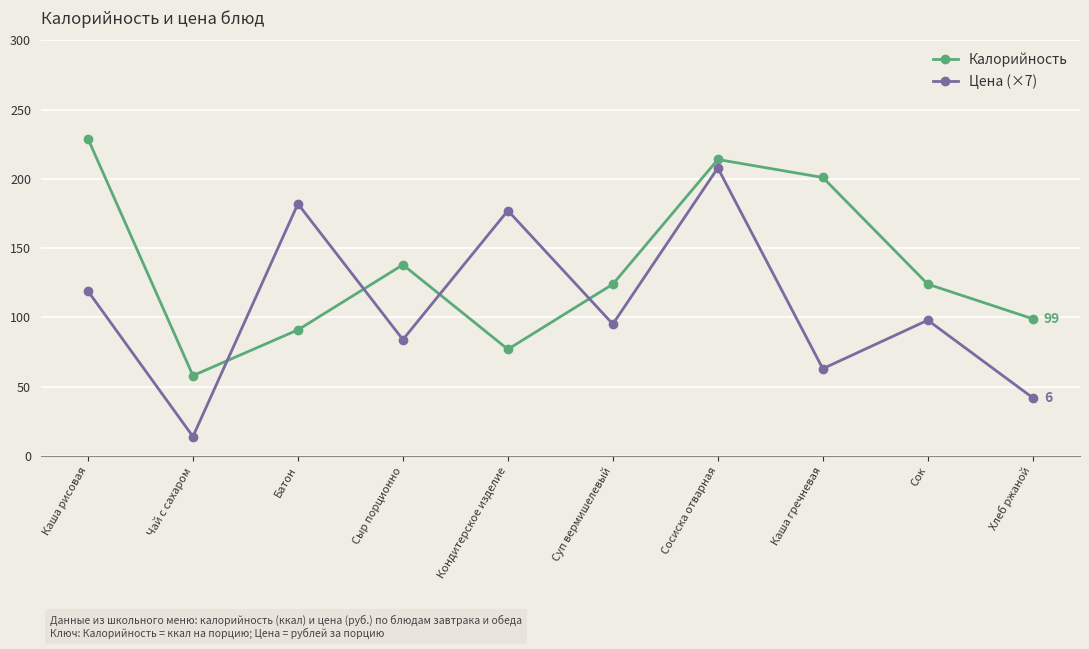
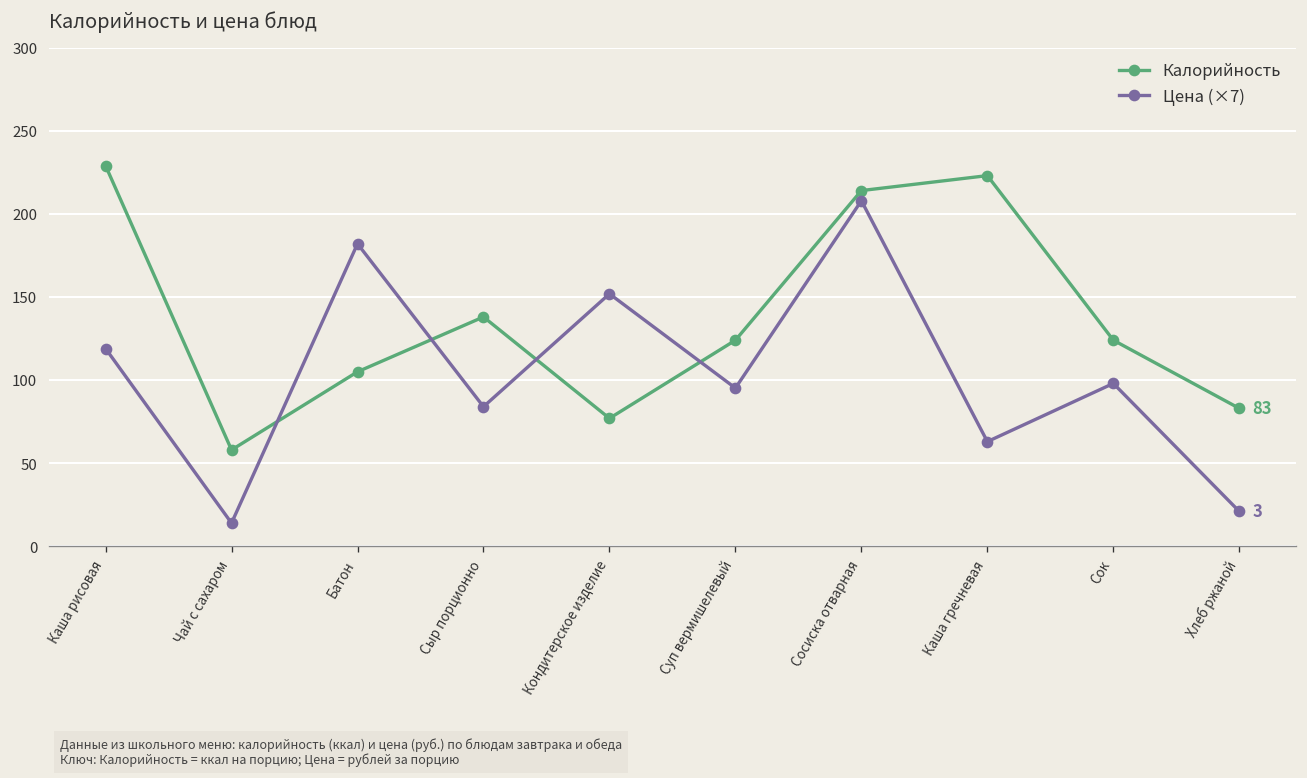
  {
    "Калорийность": {
-     "Батон": 91,
-     "Каша гречневая": 201,
-     "Хлеб ржаной": 99
+     "Батон": 105,
+     "Каша гречневая": 223,
+     "Хлеб ржаной": 83
    },
    "Цена (×7)": {
-     "Кондитерское изделие": 177,
-     "Хлеб ржаной": 6
+     "Кондитерское изделие": 152,
+     "Хлеб ржаной": 3
    }
  }
